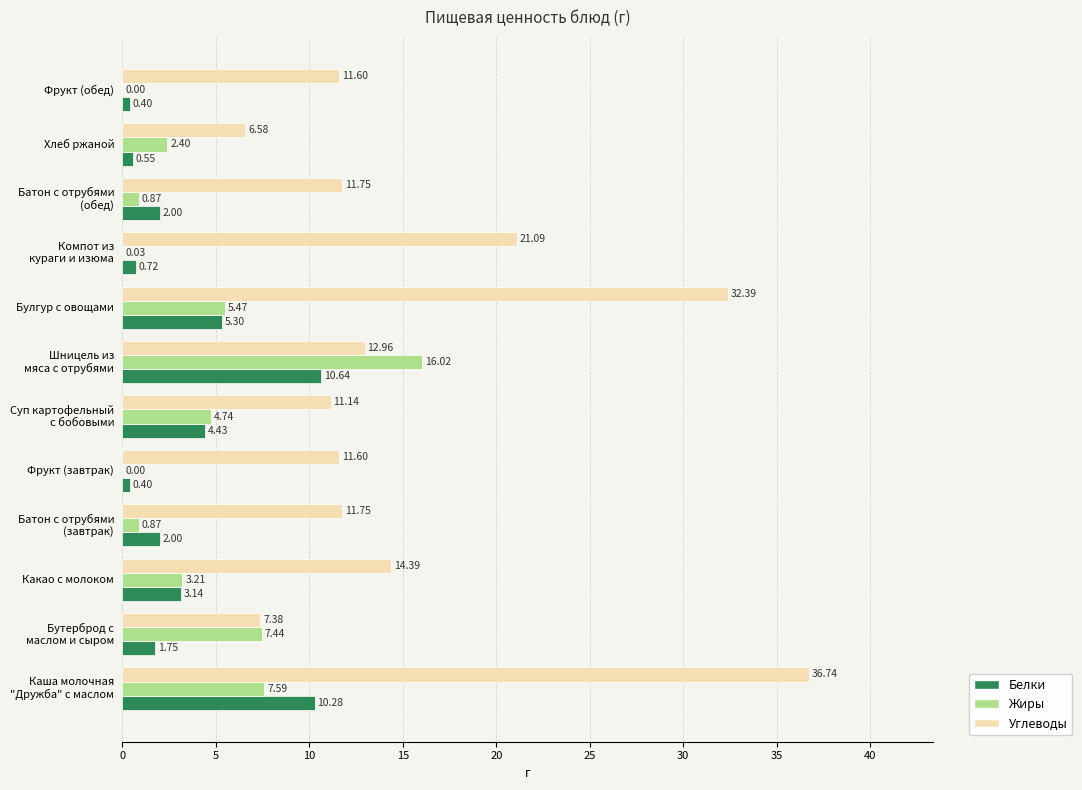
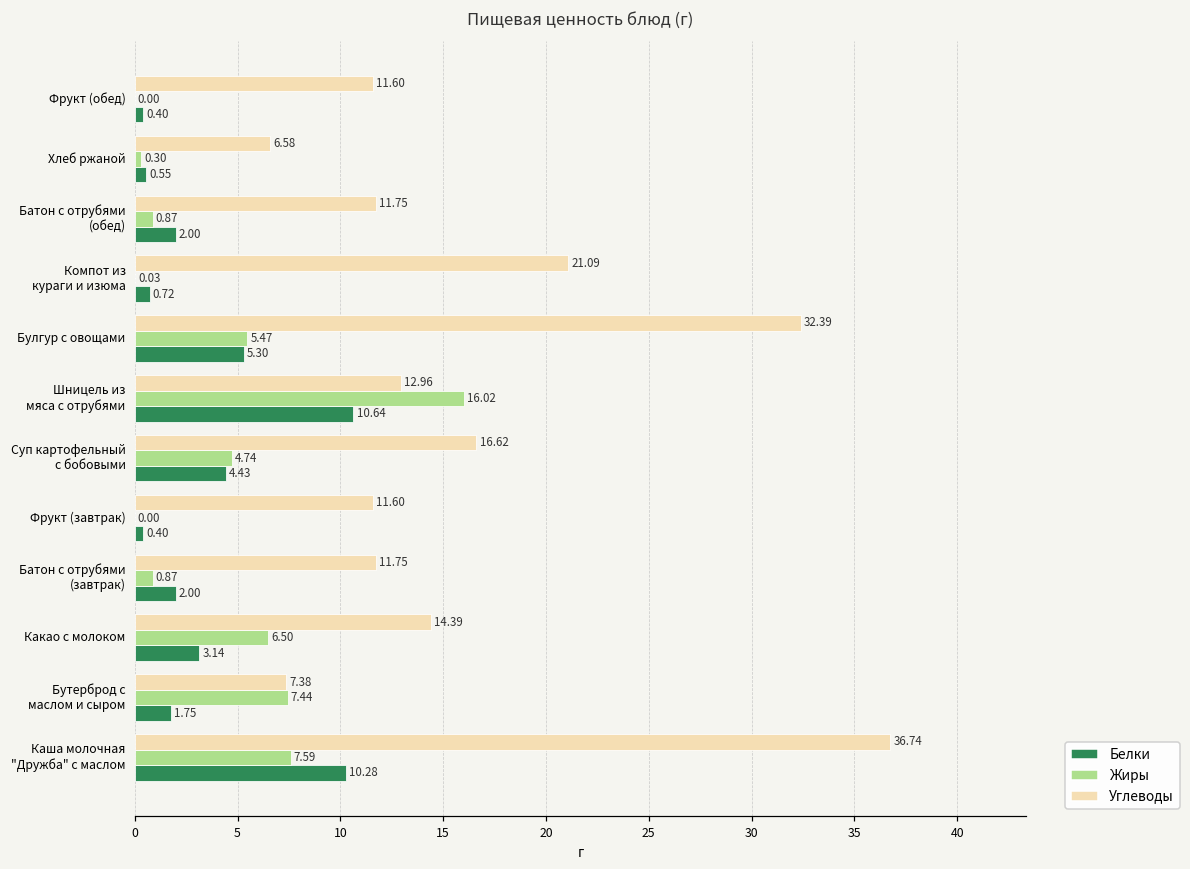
  {
    "Белки": {
      "Фрукт (обед)": 0.40,
      "Хлеб ржаной": 0.55,
      "Батон с отрубями (обед)": 2.00,
      "Компот из кураги и изюма": 0.72,
      "Булгур с овощами": 5.30,
      "Шницель из мяса с отрубями": 10.64,
      "Суп картофельный с бобовыми": 4.43,
      "Фрукт (завтрак)": 0.40,
      "Батон с отрубями (завтрак)": 2.00,
      "Какао с молоком": 3.14,
      "Бутерброд с маслом и сыром": 1.75,
      "Каша молочная \"Дружба\" с маслом": 10.28
    },
    "Жиры": {
      "Фрукт (обед)": 0.00,
-     "Хлеб ржаной": 2.40,
+     "Хлеб ржаной": 0.30,
      "Батон с отрубями (обед)": 0.87,
      "Компот из кураги и изюма": 0.03,
      "Булгур с овощами": 5.47,
      "Шницель из мяса с отрубями": 16.02,
      "Суп картофельный с бобовыми": 4.74,
      "Фрукт (завтрак)": 0.00,
      "Батон с отрубями (завтрак)": 0.87,
-     "Какао с молоком": 3.21,
+     "Какао с молоком": 6.50,
      "Бутерброд с маслом и сыром": 7.44,
      "Каша молочная \"Дружба\" с маслом": 7.59
    },
    "Углеводы": {
      "Фрукт (обед)": 11.60,
      "Хлеб ржаной": 6.58,
      "Батон с отрубями (обед)": 11.75,
      "Компот из кураги и изюма": 21.09,
      "Булгур с овощами": 32.39,
      "Шницель из мяса с отрубями": 12.96,
-     "Суп картофельный с бобовыми": 11.14,
+     "Суп картофельный с бобовыми": 16.62,
      "Фрукт (завтрак)": 11.60,
      "Батон с отрубями (завтрак)": 11.75,
      "Какао с молоком": 14.39,
      "Бутерброд с маслом и сыром": 7.38,
      "Каша молочная \"Дружба\" с маслом": 36.74
    }
  }
